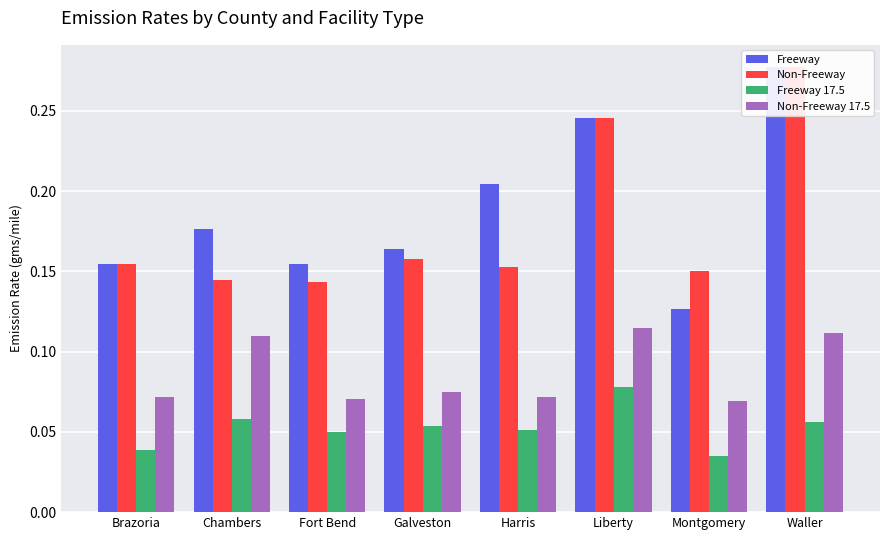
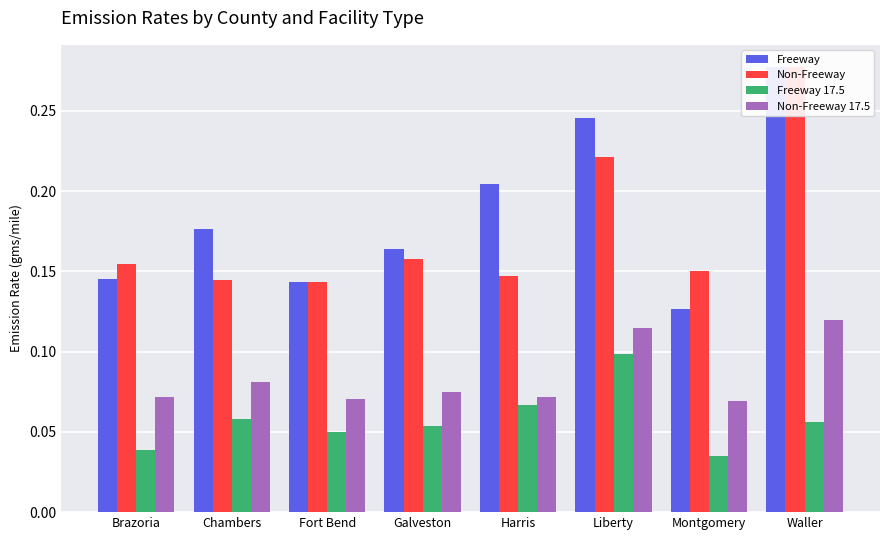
  {
    "Freeway": {
-     "Brazoria": 0.154,
+     "Brazoria": 0.145,
      "Chambers": 0.177,
-     "Fort Bend": 0.155,
+     "Fort Bend": 0.144,
      "Galveston": 0.164,
      "Harris": 0.204,
      "Liberty": 0.245,
      "Montgomery": 0.127
    },
    "Non-Freeway": {
      "Brazoria": 0.154,
      "Chambers": 0.144,
      "Fort Bend": 0.144,
      "Galveston": 0.158,
-     "Harris": 0.153,
-     "Liberty": 0.245,
+     "Harris": 0.147,
+     "Liberty": 0.221,
      "Montgomery": 0.150
    },
    "Freeway 17.5": {
      "Brazoria": 0.038,
      "Chambers": 0.058,
      "Fort Bend": 0.050,
      "Galveston": 0.053,
-     "Harris": 0.051,
-     "Liberty": 0.078,
+     "Harris": 0.067,
+     "Liberty": 0.098,
      "Montgomery": 0.035,
      "Waller": 0.056
    },
    "Non-Freeway 17.5": {
      "Brazoria": 0.072,
-     "Chambers": 0.109,
+     "Chambers": 0.081,
      "Fort Bend": 0.071,
      "Galveston": 0.075,
      "Harris": 0.072,
      "Liberty": 0.115,
      "Montgomery": 0.069,
-     "Waller": 0.111
+     "Waller": 0.120
    }
  }
